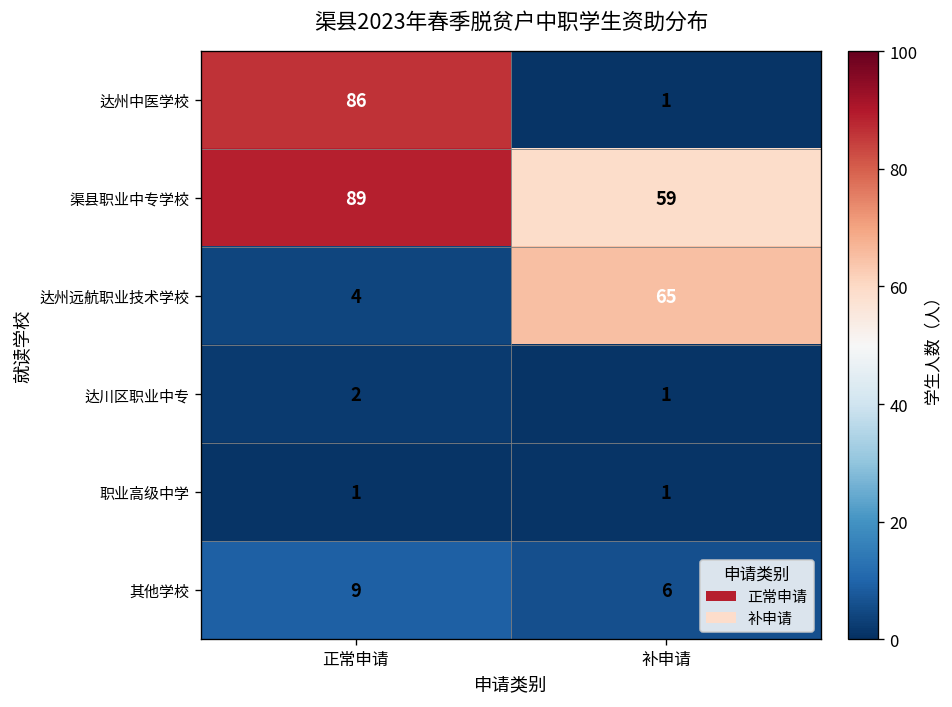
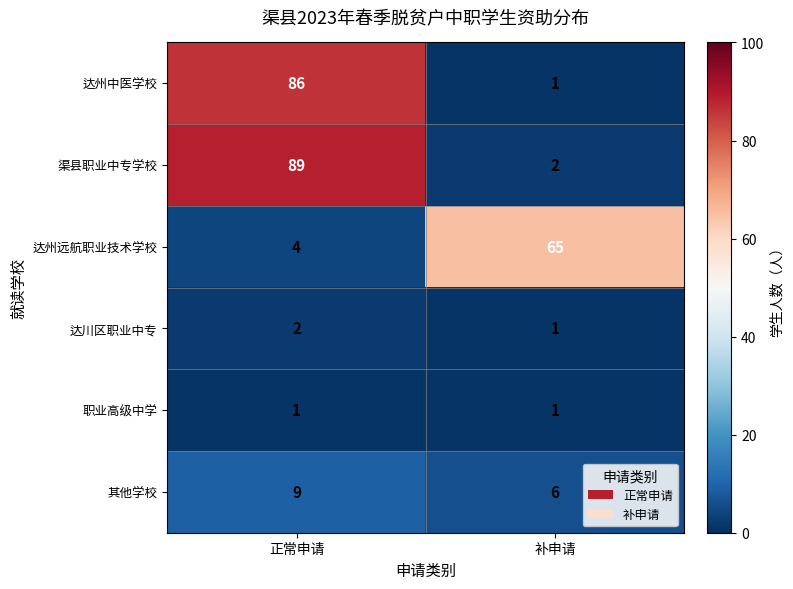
  {
    "达州中医学校": {
      "正常申请": 86,
      "补申请": 1
    },
    "渠县职业中专学校": {
      "正常申请": 89,
-     "补申请": 59
+     "补申请": 2
    },
    "达州远航职业技术学校": {
      "正常申请": 4,
      "补申请": 65
    },
    "达川区职业中专": {
      "正常申请": 2,
      "补申请": 1
    },
    "职业高级中学": {
      "正常申请": 1,
      "补申请": 1
    },
    "其他学校": {
      "正常申请": 9,
      "补申请": 6
    }
  }
